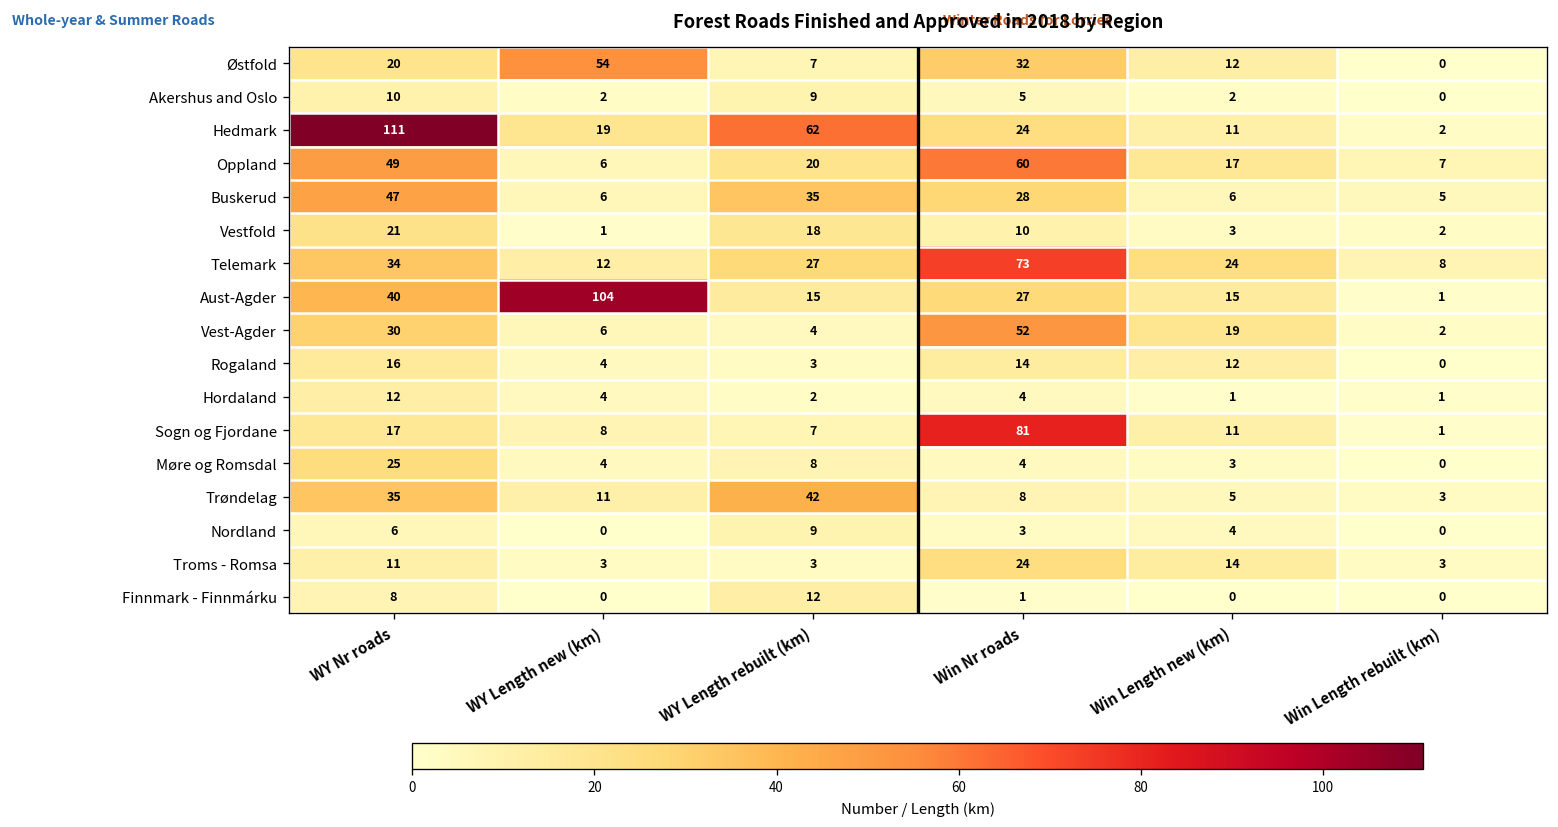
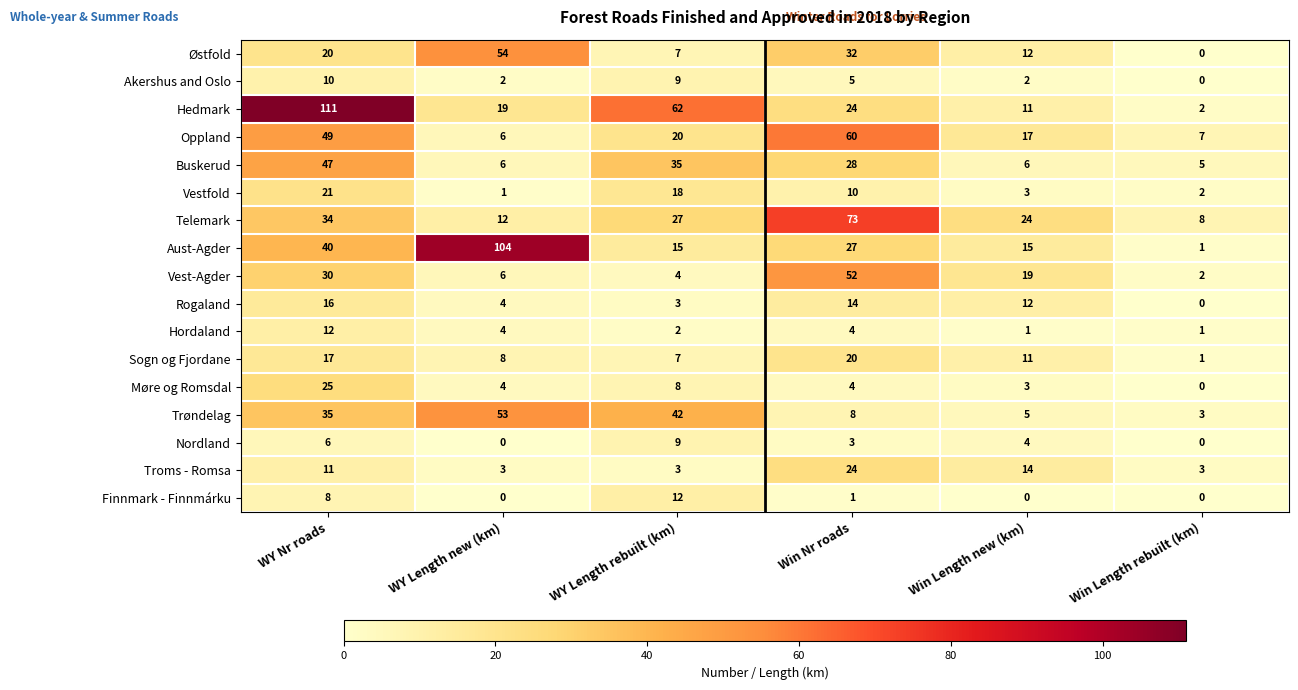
  {
    "Østfold": {
      "WY Nr roads": 20,
      "WY Length new (km)": 54,
      "WY Length rebuilt (km)": 7,
      "Win Nr roads": 32,
      "Win Length new (km)": 12,
      "Win Length rebuilt (km)": 0
    },
    "Akershus and Oslo": {
      "WY Nr roads": 10,
      "WY Length new (km)": 2,
      "WY Length rebuilt (km)": 9,
      "Win Nr roads": 5,
      "Win Length new (km)": 2,
      "Win Length rebuilt (km)": 0
    },
    "Hedmark": {
      "WY Nr roads": 111,
      "WY Length new (km)": 19,
      "WY Length rebuilt (km)": 62,
      "Win Nr roads": 24,
      "Win Length new (km)": 11,
      "Win Length rebuilt (km)": 2
    },
    "Oppland": {
      "WY Nr roads": 49,
      "WY Length new (km)": 6,
      "WY Length rebuilt (km)": 20,
      "Win Nr roads": 60,
      "Win Length new (km)": 17,
      "Win Length rebuilt (km)": 7
    },
    "Buskerud": {
      "WY Nr roads": 47,
      "WY Length new (km)": 6,
      "WY Length rebuilt (km)": 35,
      "Win Nr roads": 28,
      "Win Length new (km)": 6,
      "Win Length rebuilt (km)": 5
    },
    "Vestfold": {
      "WY Nr roads": 21,
      "WY Length new (km)": 1,
      "WY Length rebuilt (km)": 18,
      "Win Nr roads": 10,
      "Win Length new (km)": 3,
      "Win Length rebuilt (km)": 2
    },
    "Telemark": {
      "WY Nr roads": 34,
      "WY Length new (km)": 12,
      "WY Length rebuilt (km)": 27,
      "Win Nr roads": 73,
      "Win Length new (km)": 24,
      "Win Length rebuilt (km)": 8
    },
    "Aust-Agder": {
      "WY Nr roads": 40,
      "WY Length new (km)": 104,
      "WY Length rebuilt (km)": 15,
      "Win Nr roads": 27,
      "Win Length new (km)": 15,
      "Win Length rebuilt (km)": 1
    },
    "Vest-Agder": {
      "WY Nr roads": 30,
      "WY Length new (km)": 6,
      "WY Length rebuilt (km)": 4,
      "Win Nr roads": 52,
      "Win Length new (km)": 19,
      "Win Length rebuilt (km)": 2
    },
    "Rogaland": {
      "WY Nr roads": 16,
      "WY Length new (km)": 4,
      "WY Length rebuilt (km)": 3,
      "Win Nr roads": 14,
      "Win Length new (km)": 12,
      "Win Length rebuilt (km)": 0
    },
    "Hordaland": {
      "WY Nr roads": 12,
      "WY Length new (km)": 4,
      "WY Length rebuilt (km)": 2,
      "Win Nr roads": 4,
      "Win Length new (km)": 1,
      "Win Length rebuilt (km)": 1
    },
    "Sogn og Fjordane": {
      "WY Nr roads": 17,
      "WY Length new (km)": 8,
      "WY Length rebuilt (km)": 7,
-     "Win Nr roads": 81,
+     "Win Nr roads": 20,
      "Win Length new (km)": 11,
      "Win Length rebuilt (km)": 1
    },
    "Møre og Romsdal": {
      "WY Nr roads": 25,
      "WY Length new (km)": 4,
      "WY Length rebuilt (km)": 8,
      "Win Nr roads": 4,
      "Win Length new (km)": 3,
      "Win Length rebuilt (km)": 0
    },
    "Trøndelag": {
      "WY Nr roads": 35,
-     "WY Length new (km)": 11,
+     "WY Length new (km)": 53,
      "WY Length rebuilt (km)": 42,
      "Win Nr roads": 8,
      "Win Length new (km)": 5,
      "Win Length rebuilt (km)": 3
    },
    "Nordland": {
      "WY Nr roads": 6,
      "WY Length new (km)": 0,
      "WY Length rebuilt (km)": 9,
      "Win Nr roads": 3,
      "Win Length new (km)": 4,
      "Win Length rebuilt (km)": 0
    },
    "Troms - Romsa": {
      "WY Nr roads": 11,
      "WY Length new (km)": 3,
      "WY Length rebuilt (km)": 3,
      "Win Nr roads": 24,
      "Win Length new (km)": 14,
      "Win Length rebuilt (km)": 3
    },
    "Finnmark - Finnmárku": {
      "WY Nr roads": 8,
      "WY Length new (km)": 0,
      "WY Length rebuilt (km)": 12,
      "Win Nr roads": 1,
      "Win Length new (km)": 0,
      "Win Length rebuilt (km)": 0
    }
  }
